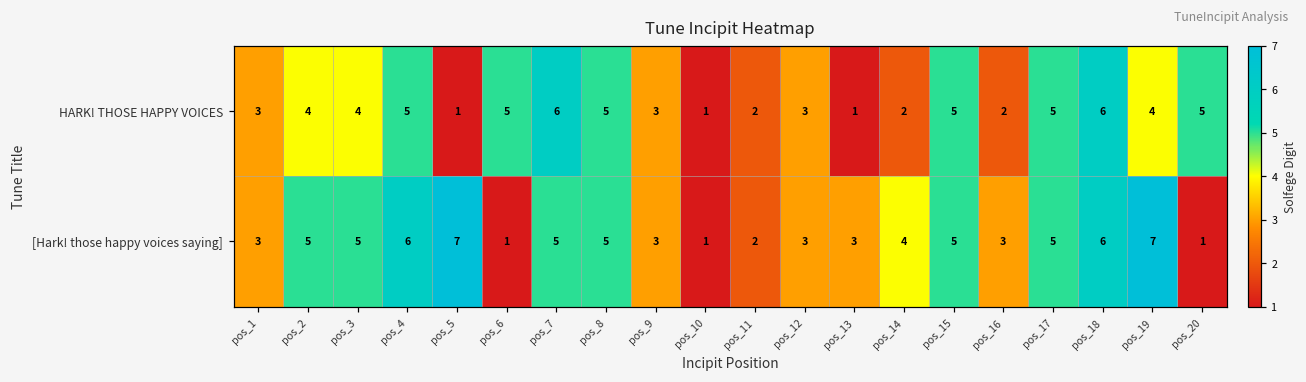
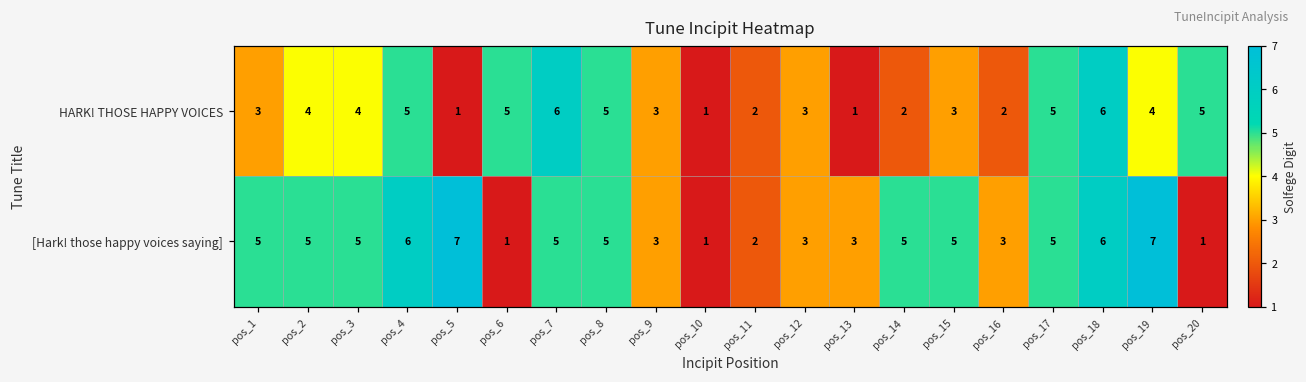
  {
    "HARK! THOSE HAPPY VOICES": {
      "pos_1": 3,
      "pos_2": 4,
      "pos_3": 4,
      "pos_4": 5,
      "pos_5": 1,
      "pos_6": 5,
      "pos_7": 6,
      "pos_8": 5,
      "pos_9": 3,
      "pos_10": 1,
      "pos_11": 2,
      "pos_12": 3,
      "pos_13": 1,
      "pos_14": 2,
-     "pos_15": 5,
+     "pos_15": 3,
      "pos_16": 2,
      "pos_17": 5,
      "pos_18": 6,
      "pos_19": 4,
      "pos_20": 5
    },
    "[Hark! those happy voices saying]": {
-     "pos_1": 3,
+     "pos_1": 5,
      "pos_2": 5,
      "pos_3": 5,
      "pos_4": 6,
      "pos_5": 7,
      "pos_6": 1,
      "pos_7": 5,
      "pos_8": 5,
      "pos_9": 3,
      "pos_10": 1,
      "pos_11": 2,
      "pos_12": 3,
      "pos_13": 3,
-     "pos_14": 4,
+     "pos_14": 5,
      "pos_15": 5,
      "pos_16": 3,
      "pos_17": 5,
      "pos_18": 6,
      "pos_19": 7,
      "pos_20": 1
    }
  }
